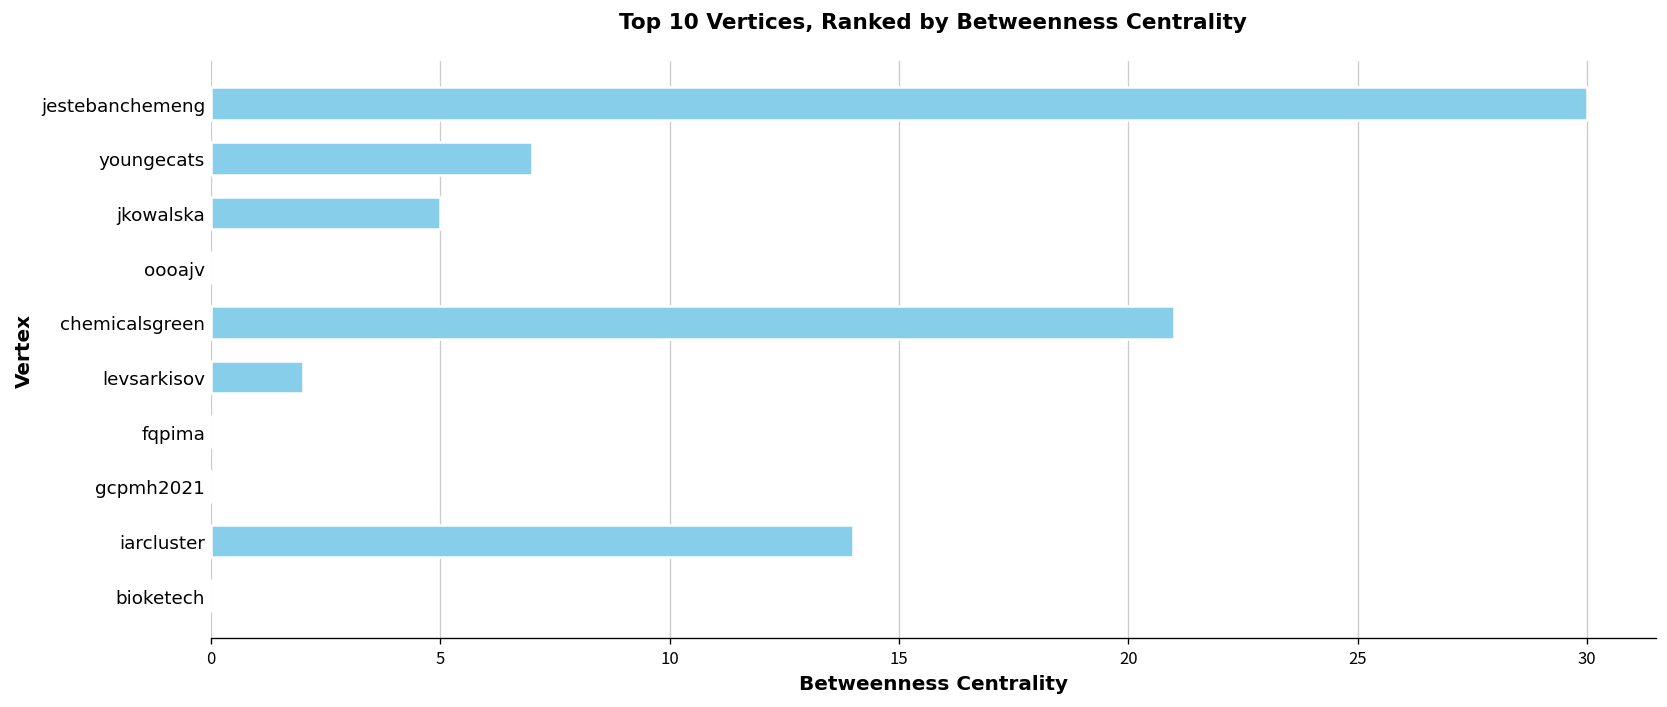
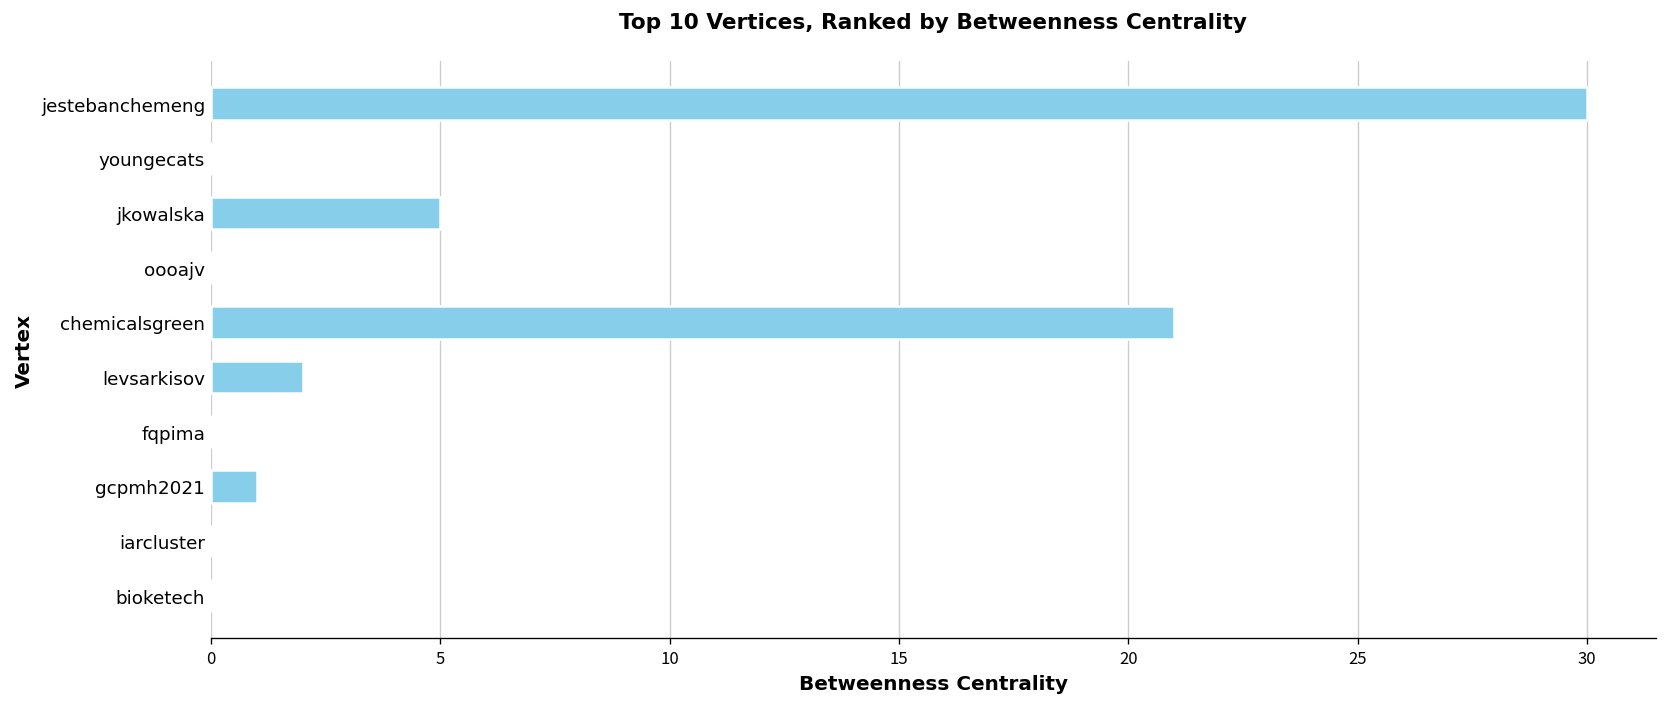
  {
    "jestebanchemeng": 30,
-   "youngecats": 7,
+   "youngecats": 0,
    "jkowalska": 5,
    "oooajv": 0,
    "chemicalsgreen": 21,
    "levsarkisov": 2,
    "fqpima": 0,
-   "gcpmh2021": 0,
-   "iarcluster": 14,
+   "gcpmh2021": 1,
+   "iarcluster": 0,
    "bioketech": 0
  }
